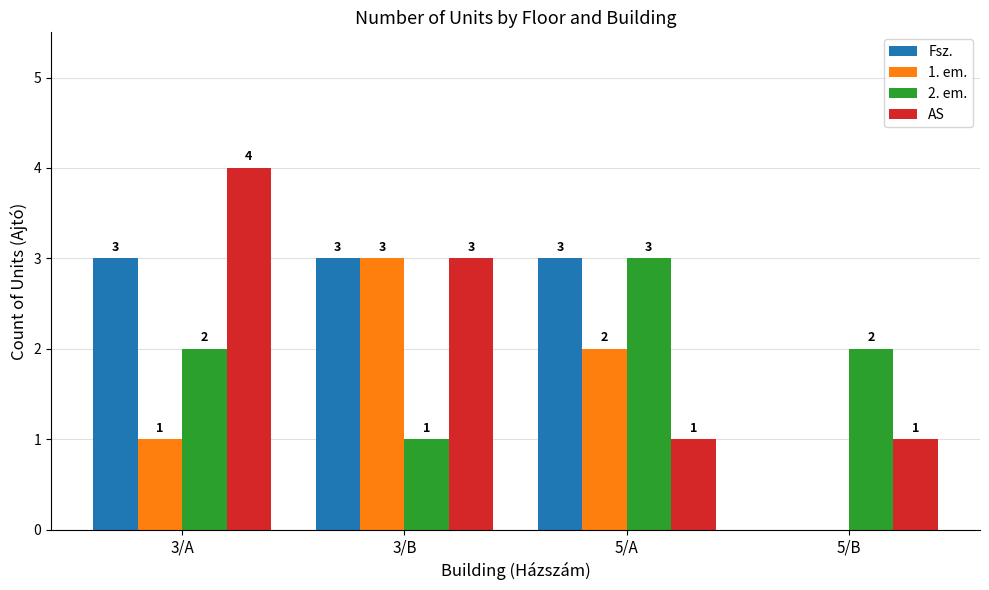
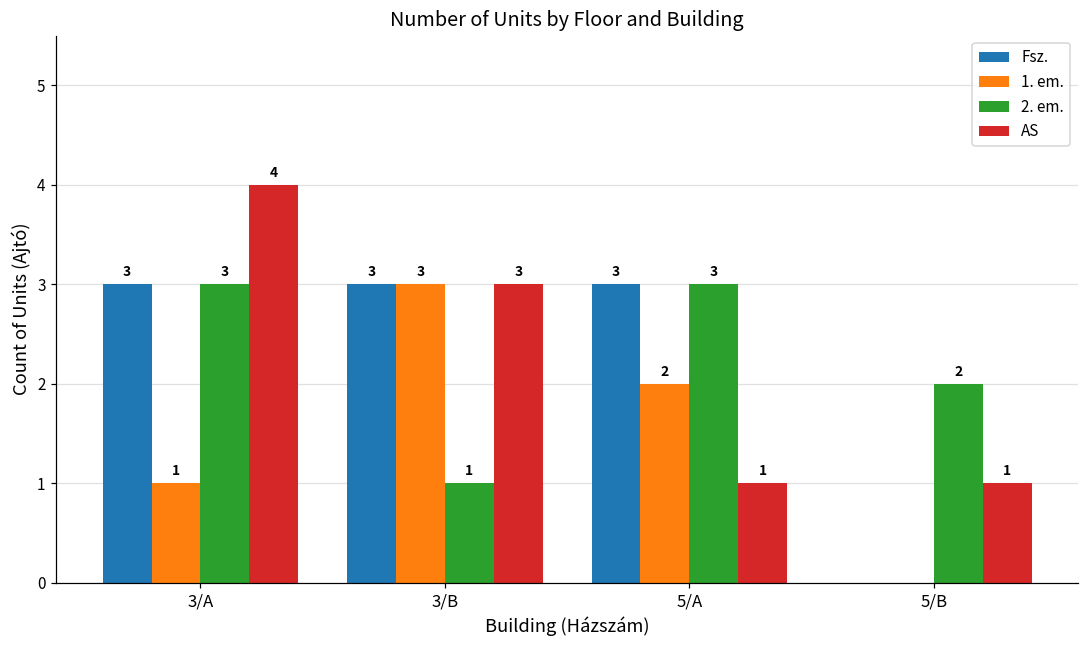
  {
    "Fsz.": {
      "3/A": 3,
      "3/B": 3,
      "5/A": 3
    },
    "1. em.": {
      "3/A": 1,
      "3/B": 3,
      "5/A": 2
    },
    "2. em.": {
-     "3/A": 2,
+     "3/A": 3,
      "3/B": 1,
      "5/A": 3,
      "5/B": 2
    },
    "AS": {
      "3/A": 4,
      "3/B": 3,
      "5/A": 1,
      "5/B": 1
    }
  }
